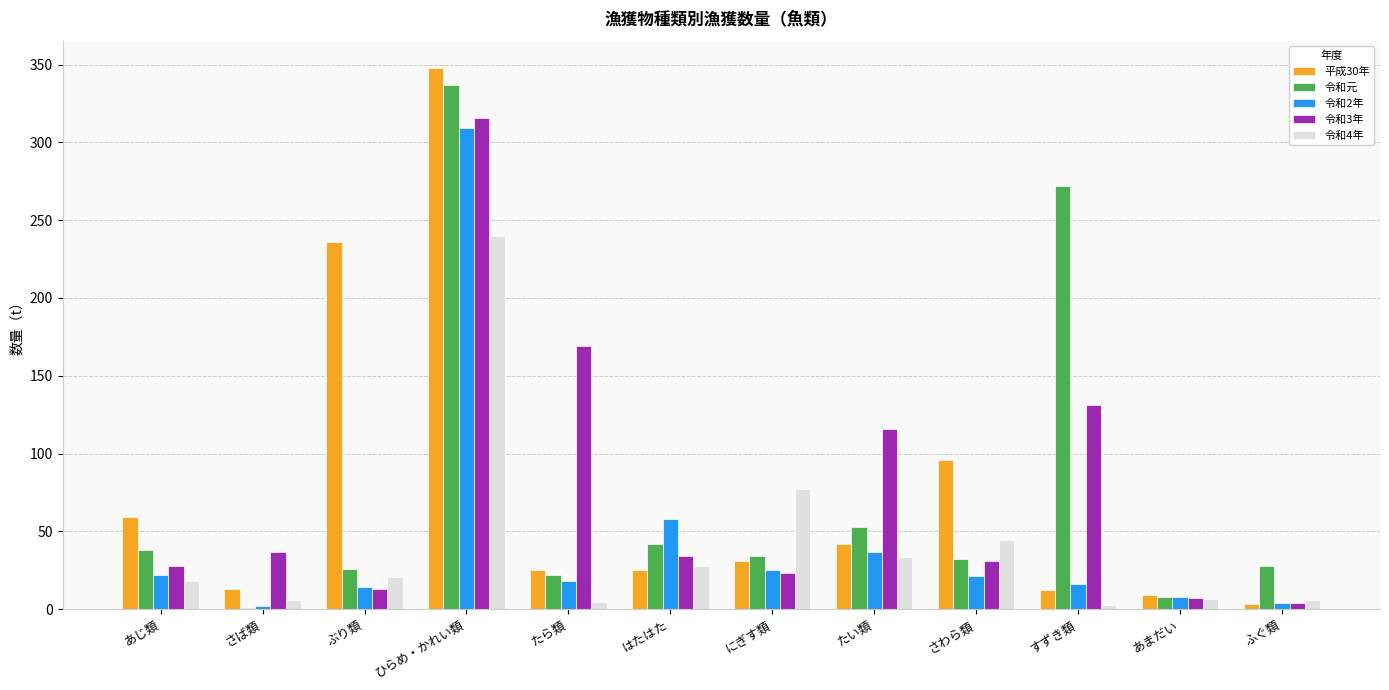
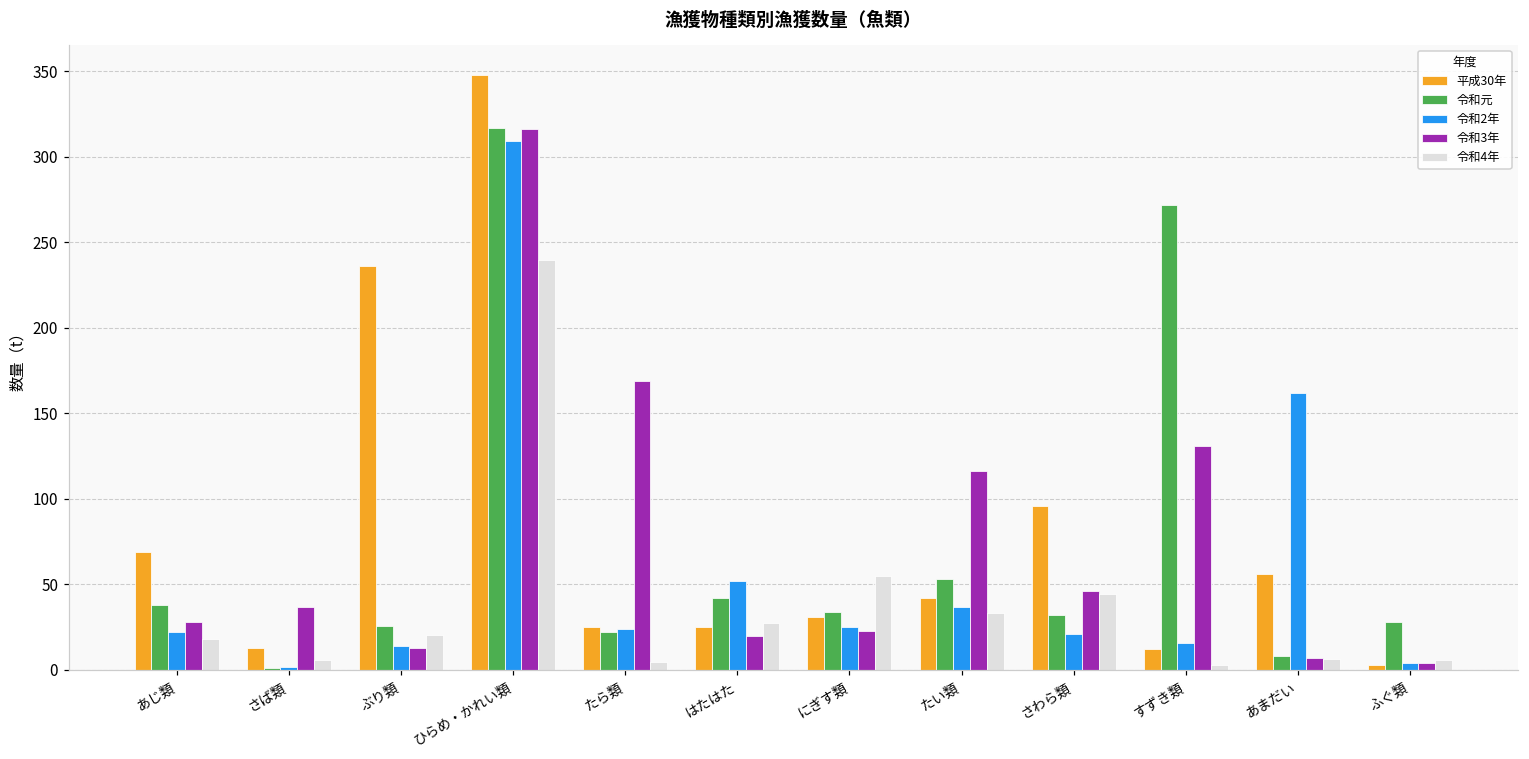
  {
    "平成30年": {
-     "あじ類": 59,
+     "あじ類": 69,
      "さば類": 13,
      "ぶり類": 236,
      "ひらめ・かれい類": 348,
      "たら類": 25,
      "はたはた": 25,
      "にぎす類": 31,
      "たい類": 42,
      "さわら類": 96,
      "すずき類": 12,
-     "あまだい": 9,
+     "あまだい": 56,
      "ふぐ類": 3
    },
    "令和元": {
      "あじ類": 38,
      "ぶり類": 26,
-     "ひらめ・かれい類": 337,
+     "ひらめ・かれい類": 317,
      "たら類": 22,
      "はたはた": 42,
      "にぎす類": 34,
      "たい類": 53,
      "さわら類": 32,
      "すずき類": 272,
      "あまだい": 8,
      "ふぐ類": 28
    },
    "令和2年": {
      "あじ類": 22,
      "さば類": 2,
      "ぶり類": 14,
      "ひらめ・かれい類": 309,
-     "たら類": 18,
-     "はたはた": 58,
+     "たら類": 24,
+     "はたはた": 52,
      "にぎす類": 25,
      "たい類": 37,
      "さわら類": 21,
      "すずき類": 16,
-     "あまだい": 8,
+     "あまだい": 162,
      "ふぐ類": 4
    },
    "令和3年": {
      "あじ類": 28,
      "さば類": 37,
      "ぶり類": 13,
      "ひらめ・かれい類": 316,
      "たら類": 169,
-     "はたはた": 34,
+     "はたはた": 20,
      "にぎす類": 23,
      "たい類": 116,
-     "さわら類": 31,
+     "さわら類": 46,
      "すずき類": 131,
      "あまだい": 7,
      "ふぐ類": 4
    },
    "令和4年": {
      "あじ類": 18,
      "さば類": 6,
      "ぶり類": 21,
      "ひらめ・かれい類": 240,
      "たら類": 5,
      "はたはた": 28,
-     "にぎす類": 77,
+     "にぎす類": 55,
      "たい類": 33,
      "さわら類": 44,
      "すずき類": 3,
      "あまだい": 6,
      "ふぐ類": 6
    }
  }
